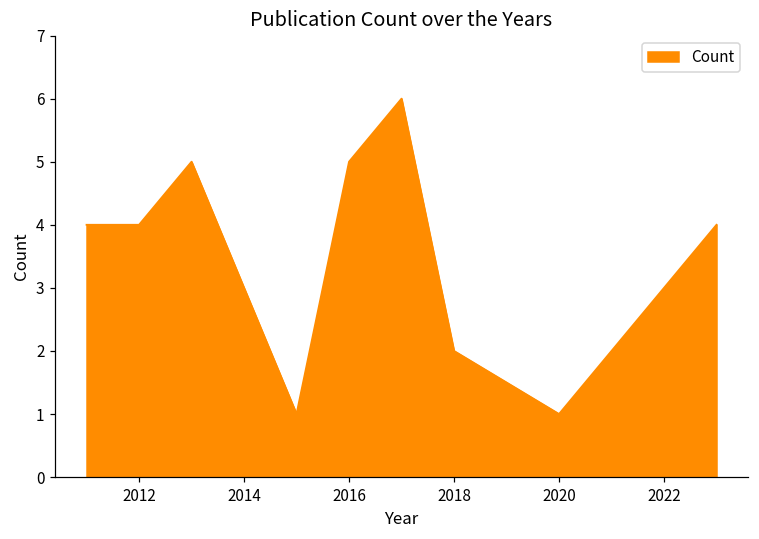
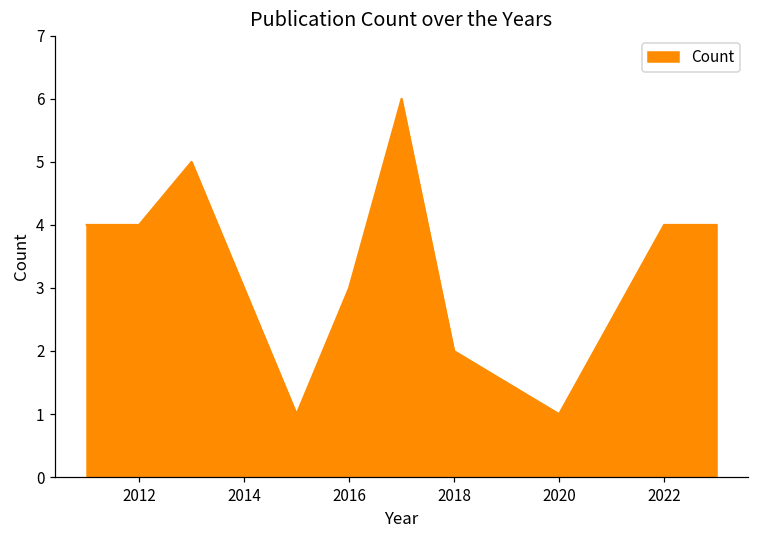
  {
    "2012": 4,
-   "2016": 5,
+   "2016": 3,
    "2018": 2,
    "2020": 1,
-   "2022": 3
+   "2022": 4
  }
